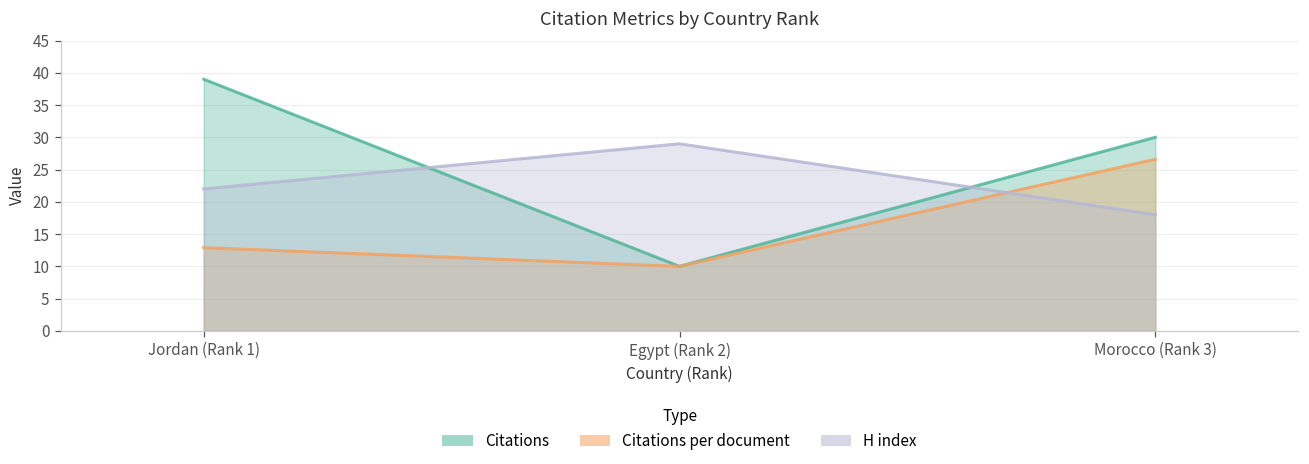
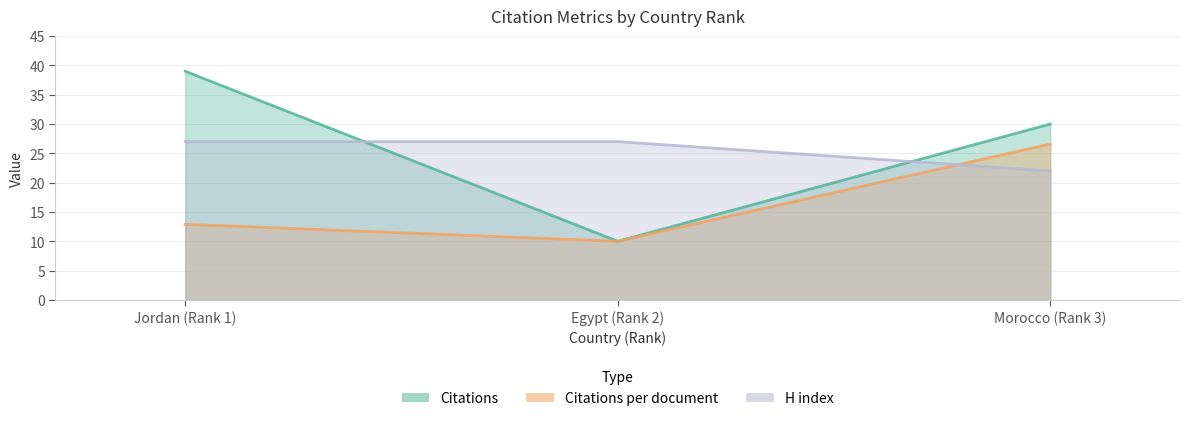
  {
    "Citations": {
      "Jordan (Rank 1)": 39,
      "Morocco (Rank 3)": 30
    },
    "Citations per document": {
      "Jordan (Rank 1)": 13,
      "Morocco (Rank 3)": 27
    },
    "H index": {
-     "Jordan (Rank 1)": 22,
-     "Egypt (Rank 2)": 29,
-     "Morocco (Rank 3)": 18
+     "Jordan (Rank 1)": 27,
+     "Egypt (Rank 2)": 27,
+     "Morocco (Rank 3)": 22
    }
  }
